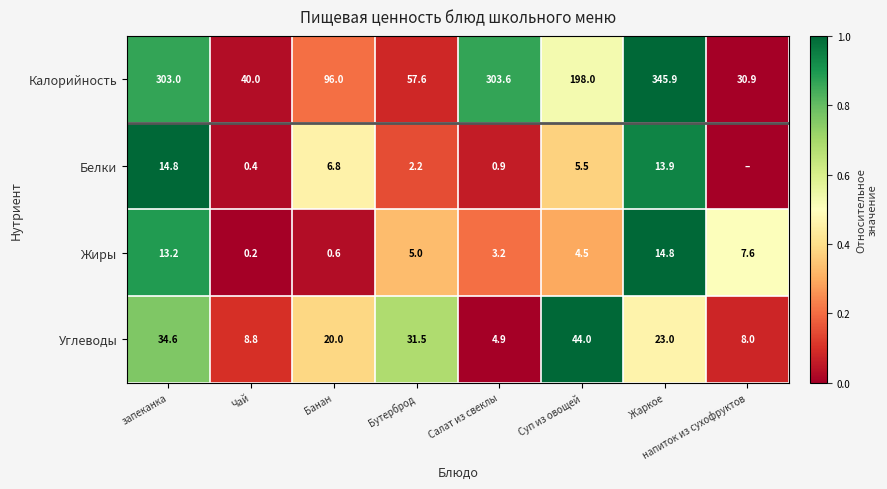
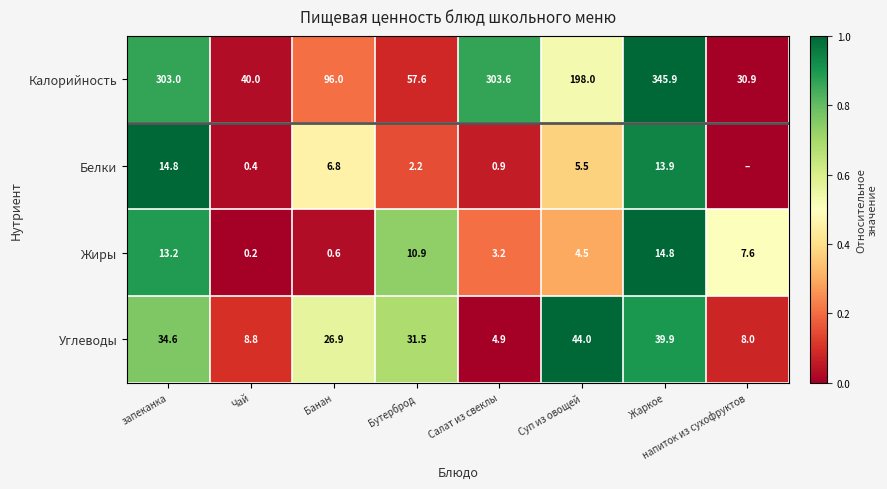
  {
    "Калорийность": {
      "запеканка": 303.0,
      "Чай": 40.0,
      "Банан": 96.0,
      "Бутерброд": 57.6,
      "Салат из свеклы": 303.6,
      "Суп из овощей": 198.0,
      "Жаркое": 345.9,
      "напиток из сухофруктов": 30.9
    },
    "Белки": {
      "запеканка": 14.8,
      "Чай": 0.4,
      "Банан": 6.8,
      "Бутерброд": 2.2,
      "Салат из свеклы": 0.9,
      "Суп из овощей": 5.5,
      "Жаркое": 13.9
    },
    "Жиры": {
      "запеканка": 13.2,
      "Чай": 0.2,
      "Банан": 0.6,
-     "Бутерброд": 5.0,
+     "Бутерброд": 10.9,
      "Салат из свеклы": 3.2,
      "Суп из овощей": 4.5,
      "Жаркое": 14.8,
      "напиток из сухофруктов": 7.6
    },
    "Углеводы": {
      "запеканка": 34.6,
      "Чай": 8.8,
-     "Банан": 20.0,
+     "Банан": 26.9,
      "Бутерброд": 31.5,
      "Салат из свеклы": 4.9,
      "Суп из овощей": 44.0,
-     "Жаркое": 23.0,
+     "Жаркое": 39.9,
      "напиток из сухофруктов": 8.0
    }
  }
